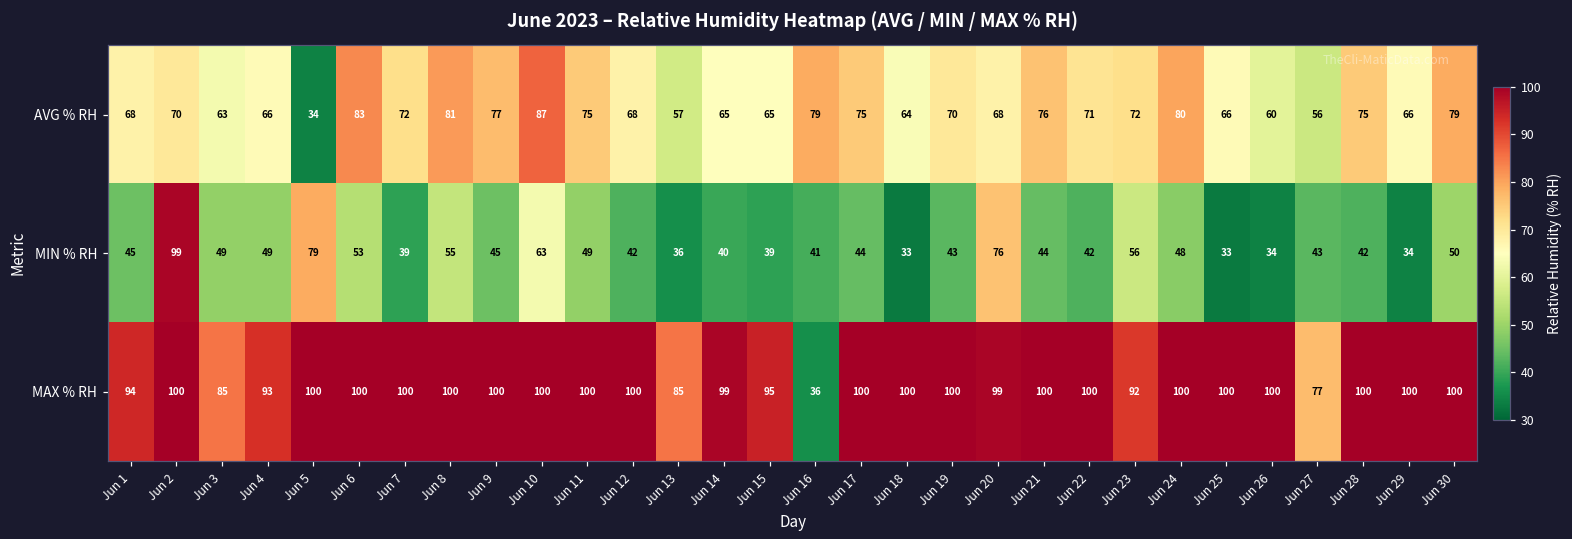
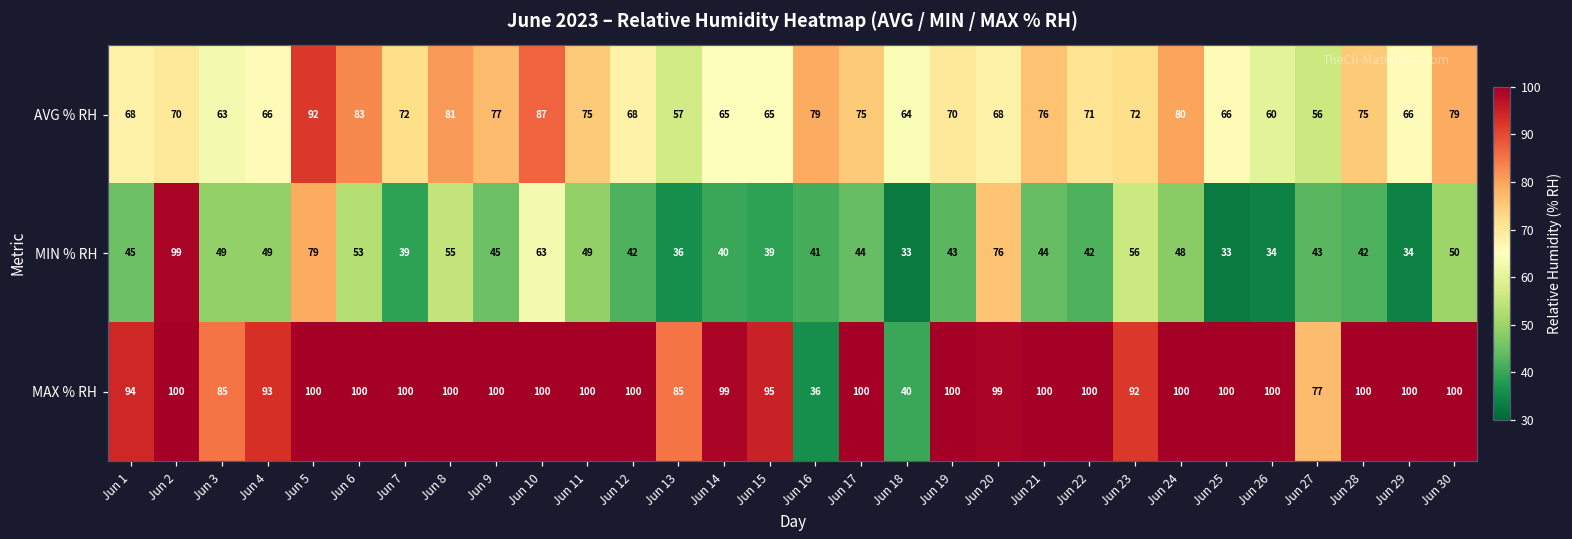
  {
    "AVG % RH": {
      "Jun 1": 68,
      "Jun 2": 70,
      "Jun 3": 63,
      "Jun 4": 66,
-     "Jun 5": 34,
+     "Jun 5": 92,
      "Jun 6": 83,
      "Jun 7": 72,
      "Jun 8": 81,
      "Jun 9": 77,
      "Jun 10": 87,
      "Jun 11": 75,
      "Jun 12": 68,
      "Jun 13": 57,
      "Jun 14": 65,
      "Jun 15": 65,
      "Jun 16": 79,
      "Jun 17": 75,
      "Jun 18": 64,
      "Jun 19": 70,
      "Jun 20": 68,
      "Jun 21": 76,
      "Jun 22": 71,
      "Jun 23": 72,
      "Jun 24": 80,
      "Jun 25": 66,
      "Jun 26": 60,
      "Jun 27": 56,
      "Jun 28": 75,
      "Jun 30": 79
    },
    "MIN % RH": {
      "Jun 1": 45,
      "Jun 2": 99,
      "Jun 3": 49,
      "Jun 4": 49,
      "Jun 5": 79,
      "Jun 6": 53,
      "Jun 7": 39,
      "Jun 8": 55,
      "Jun 9": 45,
      "Jun 10": 63,
      "Jun 11": 49,
      "Jun 12": 42,
      "Jun 13": 36,
      "Jun 14": 40,
      "Jun 15": 39,
      "Jun 16": 41,
      "Jun 17": 44,
      "Jun 18": 33,
      "Jun 19": 43,
      "Jun 20": 76,
      "Jun 21": 44,
      "Jun 22": 42,
      "Jun 23": 56,
      "Jun 24": 48,
      "Jun 25": 33,
      "Jun 26": 34,
      "Jun 27": 43,
      "Jun 28": 42,
      "Jun 29": 34,
      "Jun 30": 50
    },
    "MAX % RH": {
      "Jun 1": 94,
      "Jun 2": 100,
      "Jun 3": 85,
      "Jun 4": 93,
      "Jun 5": 100,
      "Jun 6": 100,
      "Jun 7": 100,
      "Jun 8": 100,
      "Jun 9": 100,
      "Jun 10": 100,
      "Jun 11": 100,
      "Jun 12": 100,
      "Jun 13": 85,
      "Jun 14": 99,
      "Jun 15": 95,
      "Jun 16": 36,
      "Jun 17": 100,
-     "Jun 18": 100,
+     "Jun 18": 40,
      "Jun 19": 100,
      "Jun 20": 99,
      "Jun 21": 100,
      "Jun 22": 100,
      "Jun 23": 92,
      "Jun 24": 100,
      "Jun 25": 100,
      "Jun 26": 100,
      "Jun 27": 77,
      "Jun 28": 100,
      "Jun 29": 100,
      "Jun 30": 100
    }
  }
